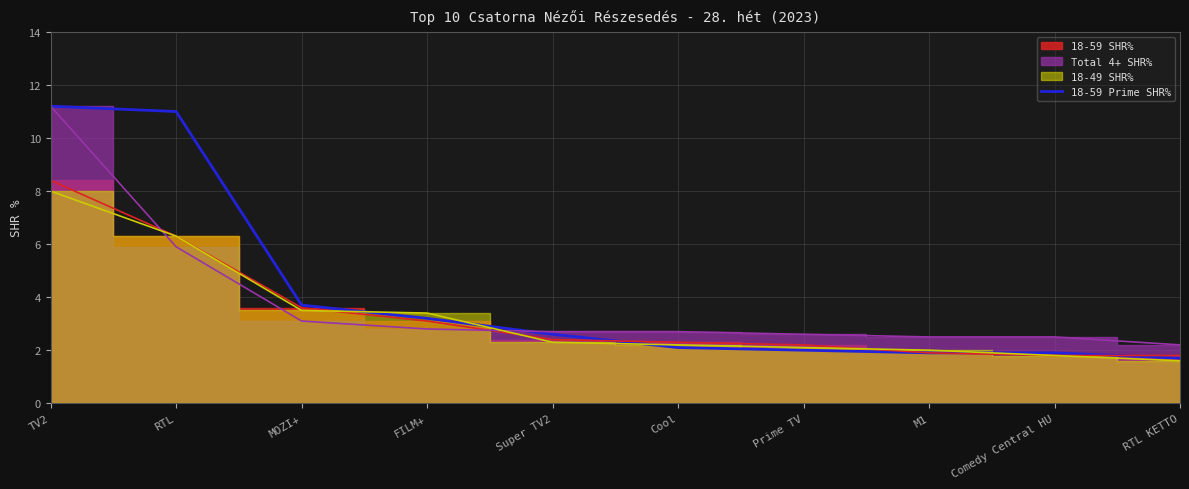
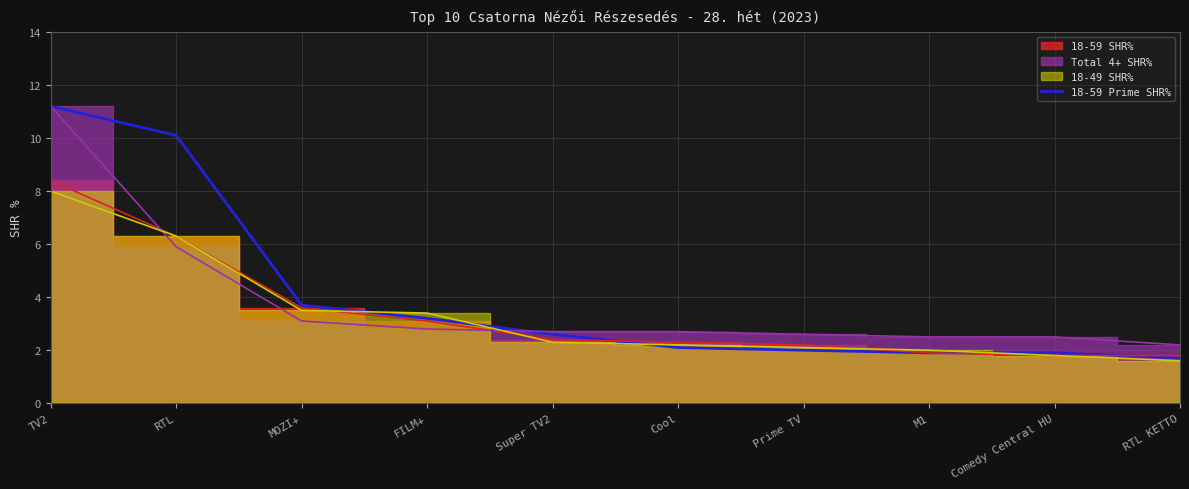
  {
    "18-59 Prime SHR%": {
-     "RTL": 11.0,
+     "RTL": 10.1,
      "MOZI+": 3.7,
      "FILM+": 3.2,
      "Super TV2": 2.6,
      "Cool": 2.1,
      "Prime TV": 2.0,
      "Comedy Central HU": 1.9,
      "RTL KETTO": 1.7
    }
  }
